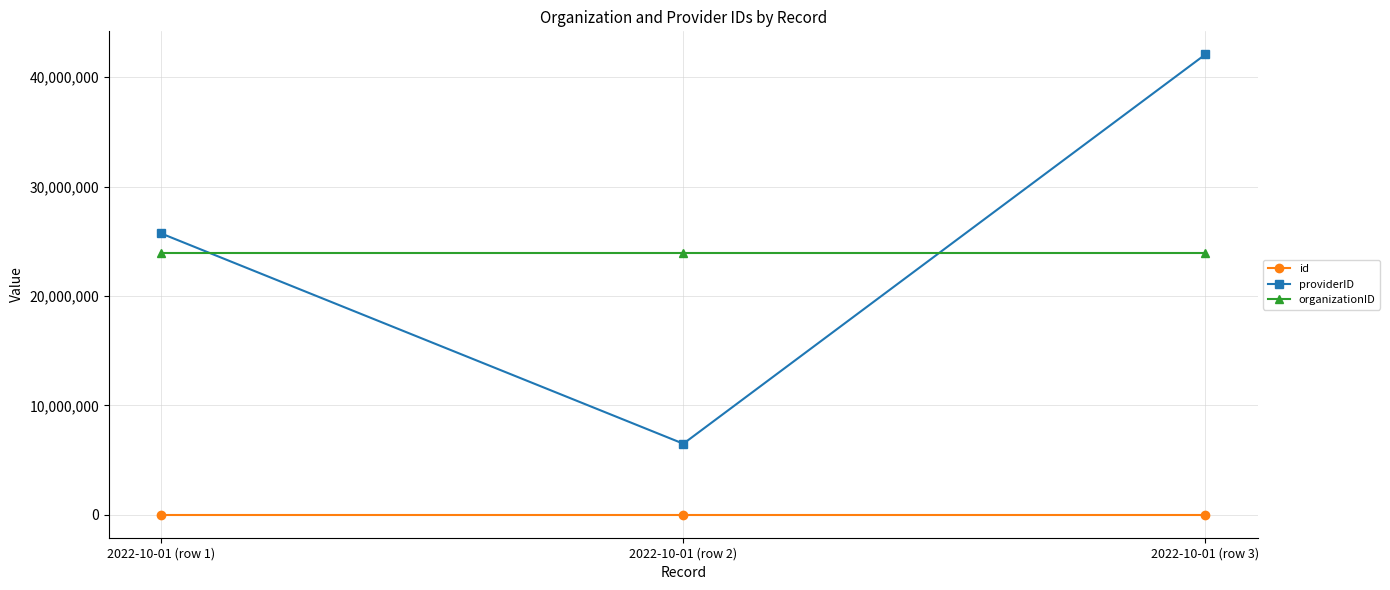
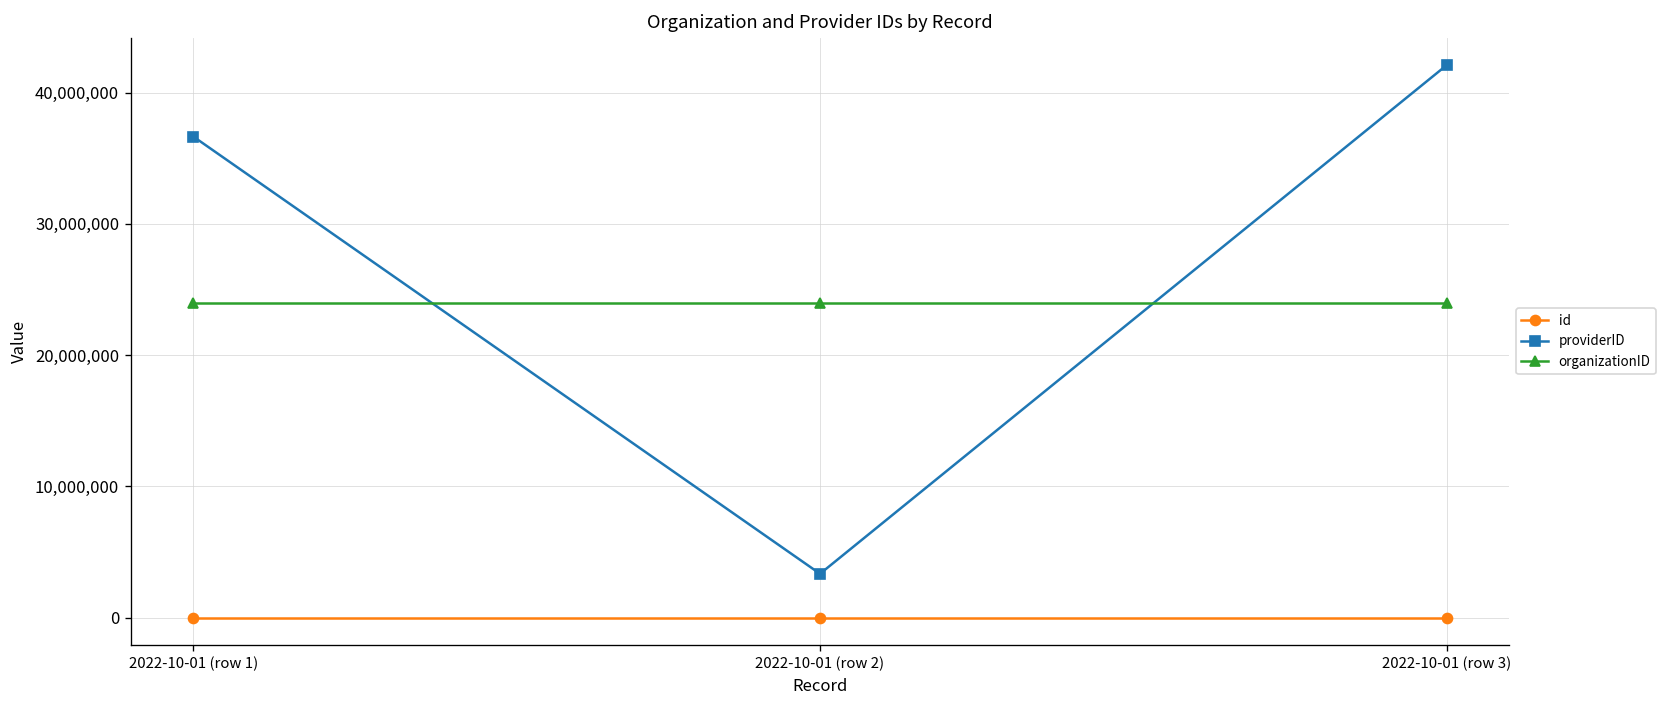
  {
    "id": {
      "2022-10-01 (row 1)": "0",
      "2022-10-01 (row 2)": "0",
      "2022-10-01 (row 3)": "0"
    },
    "providerID": {
-     "2022-10-01 (row 1)": "25,700,000",
-     "2022-10-01 (row 2)": "6,500,000",
+     "2022-10-01 (row 1)": "36,600,000",
+     "2022-10-01 (row 2)": "3,300,000",
      "2022-10-01 (row 3)": "42,100,000"
    },
    "organizationID": {
      "2022-10-01 (row 1)": "23,900,000",
      "2022-10-01 (row 2)": "23,900,000",
      "2022-10-01 (row 3)": "23,900,000"
    }
  }
